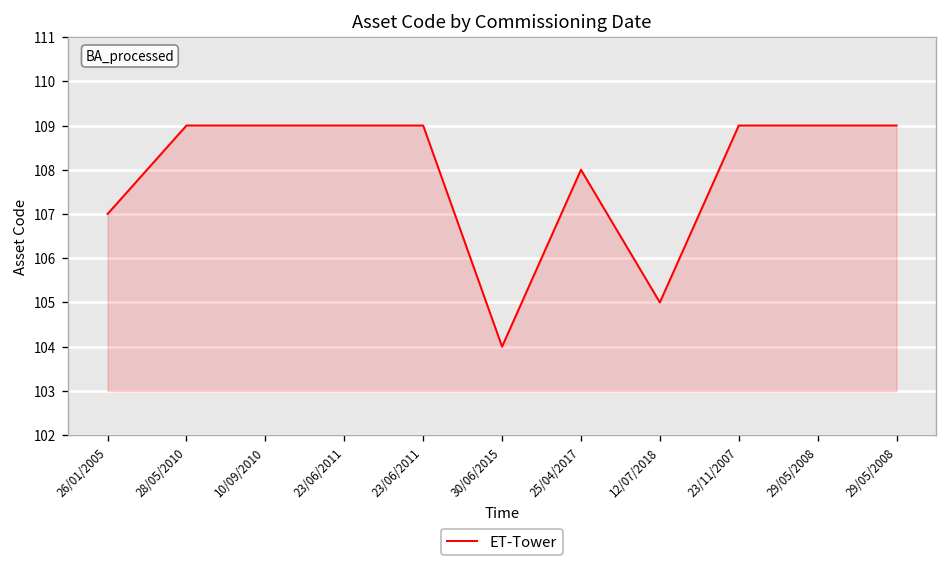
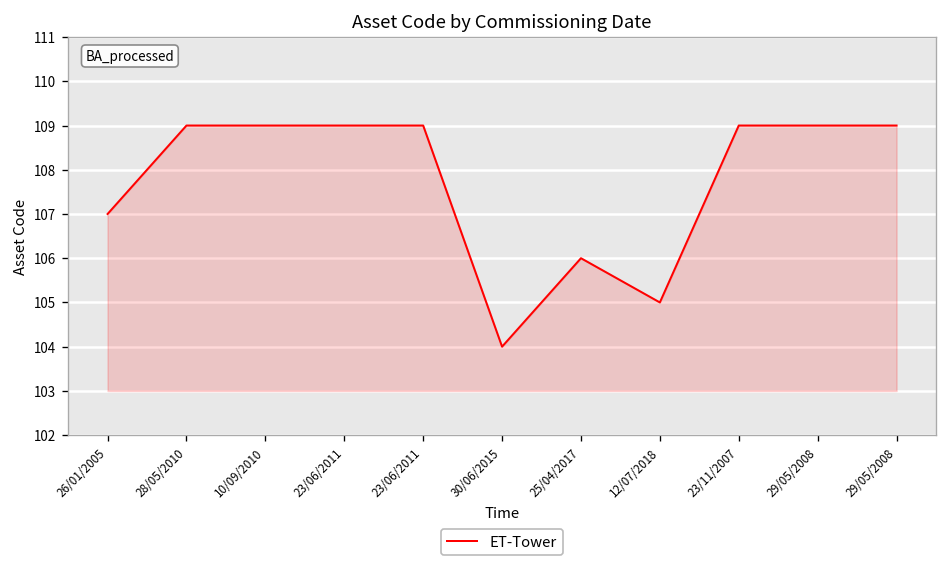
  {
    "26/01/2005": 107,
    "28/05/2010": 109,
    "10/09/2010": 109,
    "30/06/2015": 104,
-   "25/04/2017": 108,
+   "25/04/2017": 106,
    "12/07/2018": 105,
    "23/11/2007": 109
  }
